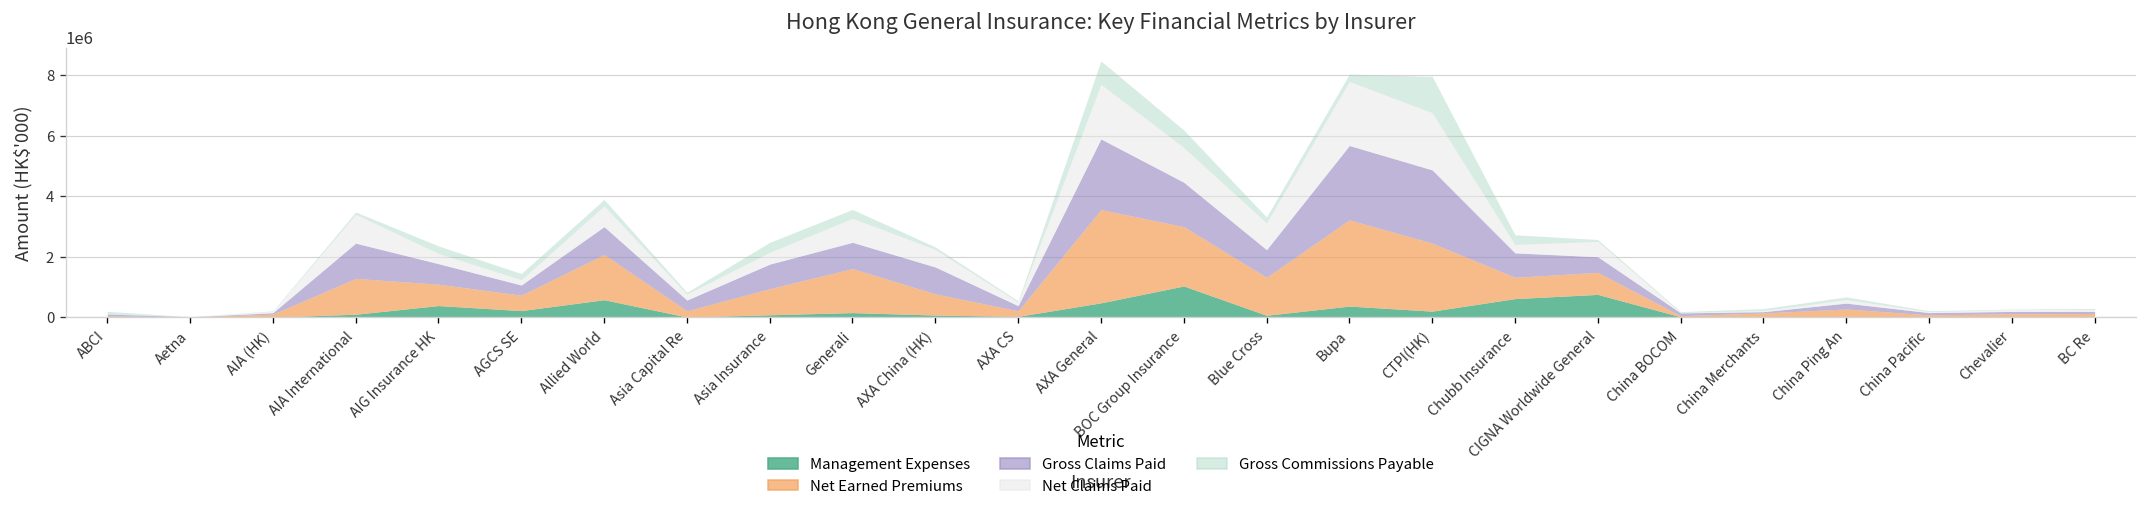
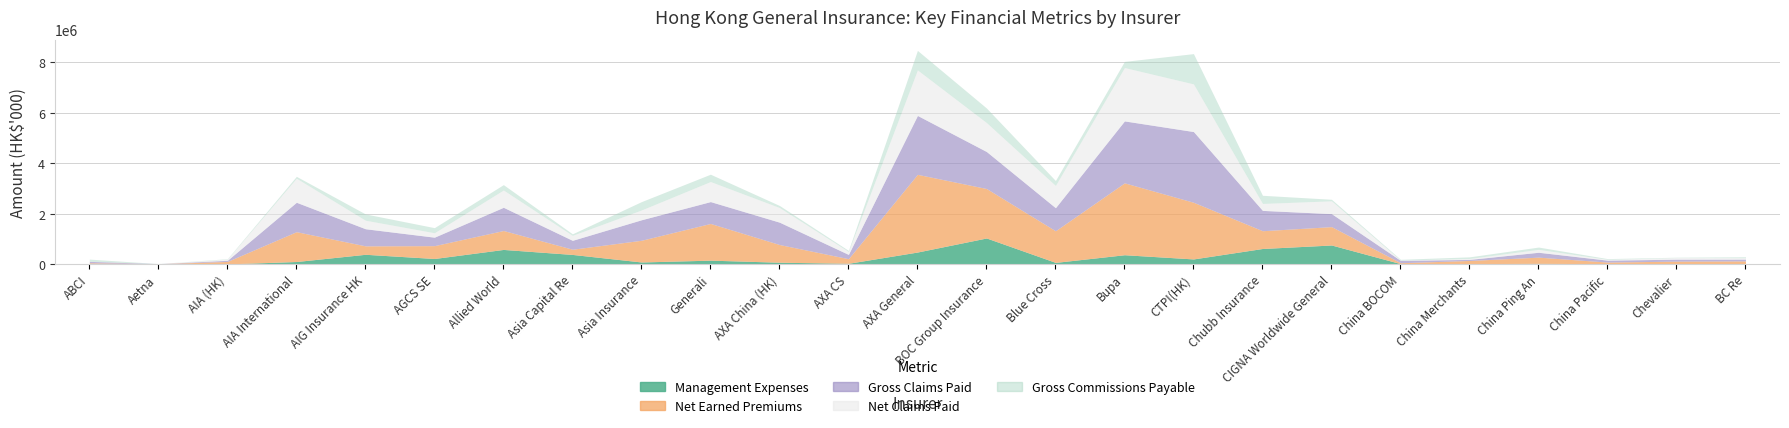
  {
    "Management Expenses": {
      "AIA International": 100000,
      "AIG Insurance HK": 400000,
      "AGCS SE": 200000,
      "Allied World": 600000,
-     "Asia Capital Re": 0,
+     "Asia Capital Re": 400000,
      "Generali": 200000,
      "AXA General": 500000,
      "BOC Group Insurance": 1000000,
      "Bupa": 400000,
      "CTPI(HK)": 200000,
      "Chubb Insurance": 600000,
      "CIGNA Worldwide General": 800000
    },
    "Net Earned Premiums": {
      "AIA International": 1200000,
-     "AIG Insurance HK": 700000,
+     "AIG Insurance HK": 300000,
      "AGCS SE": 500000,
-     "Allied World": 1500000,
+     "Allied World": 800000,
      "Asia Capital Re": 200000,
      "Asia Insurance": 900000,
      "Generali": 1500000,
      "AXA China (HK)": 700000,
      "AXA CS": 200000,
      "AXA General": 3100000,
      "BOC Group Insurance": 2000000,
      "Blue Cross": 1300000,
      "Bupa": 2900000,
      "CTPI(HK)": 2200000,
      "Chubb Insurance": 700000,
      "CIGNA Worldwide General": 700000,
      "China Ping An": 200000
    },
    "Gross Claims Paid": {
      "AIA International": 1200000,
      "AIG Insurance HK": 700000,
      "AGCS SE": 300000,
      "Allied World": 900000,
      "Asia Capital Re": 400000,
      "Asia Insurance": 800000,
      "Generali": 900000,
      "AXA China (HK)": 900000,
      "AXA CS": 200000,
      "AXA General": 2300000,
      "BOC Group Insurance": 1500000,
      "Blue Cross": 900000,
      "Bupa": 2500000,
-     "CTPI(HK)": 2400000,
+     "CTPI(HK)": 2800000,
      "Chubb Insurance": 800000,
      "CIGNA Worldwide General": 500000,
      "China Ping An": 200000
    }
  }
